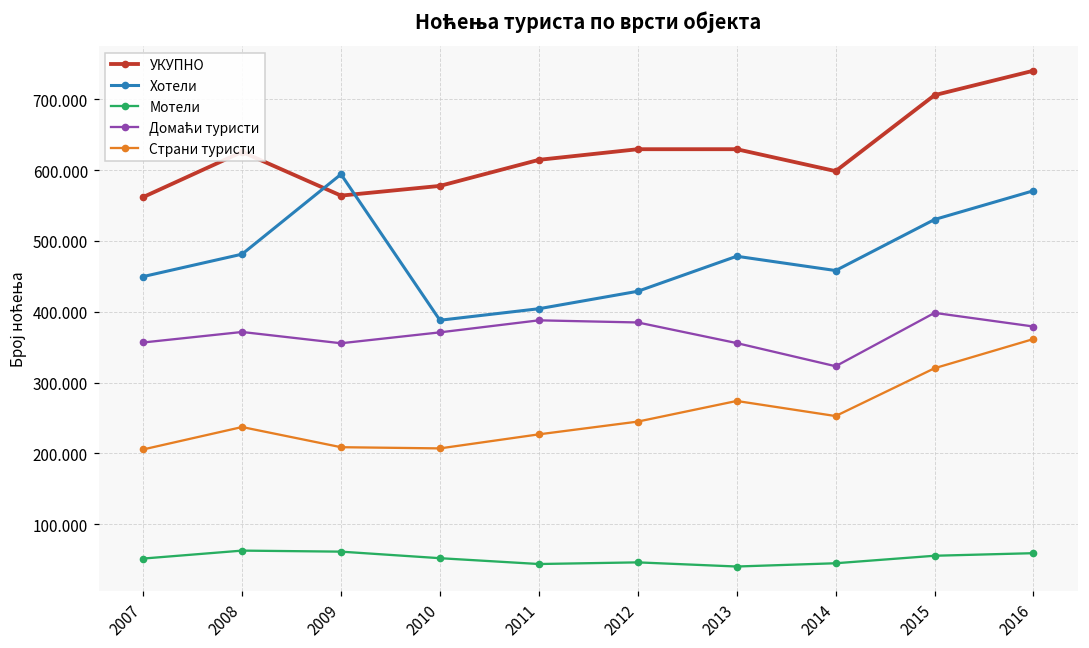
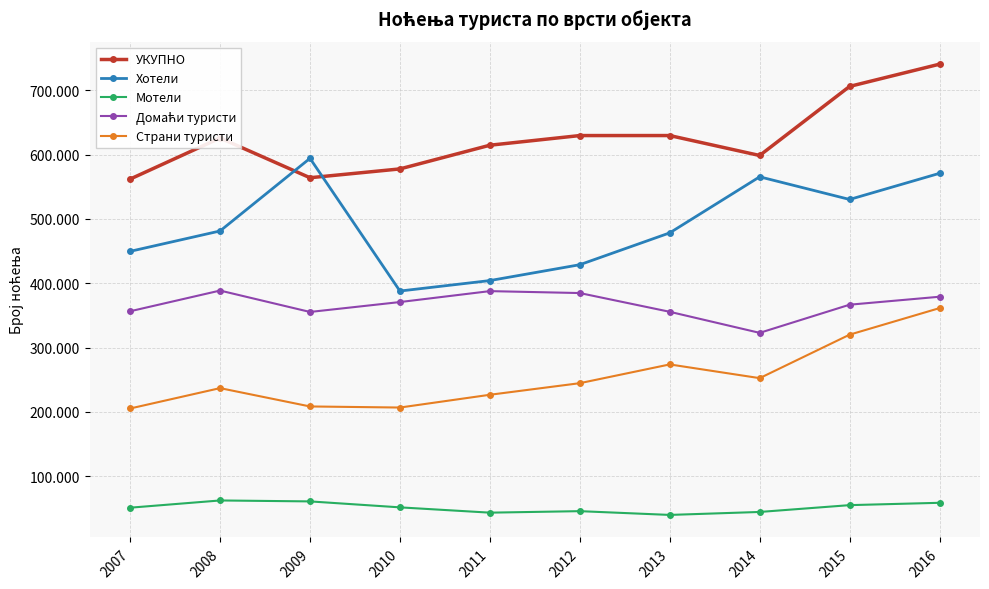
  {
    "УКУПНО": {
      "2007": 560,
      "2009": 560,
      "2010": 580,
      "2011": 610,
      "2012": 630,
      "2013": 630,
      "2014": 600,
      "2015": 710,
      "2016": 740
    },
    "Хотели": {
      "2007": 450,
      "2008": 480,
      "2009": 590,
      "2010": 390,
      "2011": 400,
      "2012": 430,
      "2013": 480,
-     "2014": 460,
+     "2014": 570,
      "2015": 530,
      "2016": 570
    },
    "Мотели": {
      "2007": 50,
      "2008": 60,
      "2009": 60,
      "2010": 50,
      "2011": 40,
      "2012": 50,
      "2013": 40,
      "2014": 40,
      "2015": 60,
      "2016": 60
    },
    "Домаћи туристи": {
      "2007": 360,
-     "2008": 370,
+     "2008": 390,
      "2009": 360,
      "2010": 370,
      "2011": 390,
      "2012": 380,
      "2013": 360,
      "2014": 320,
-     "2015": 400,
+     "2015": 370,
      "2016": 380
    },
    "Страни туристи": {
      "2007": 210,
      "2008": 240,
      "2009": 210,
      "2010": 210,
      "2011": 230,
      "2012": 240,
      "2013": 270,
      "2014": 250,
      "2015": 320,
      "2016": 360
    }
  }
